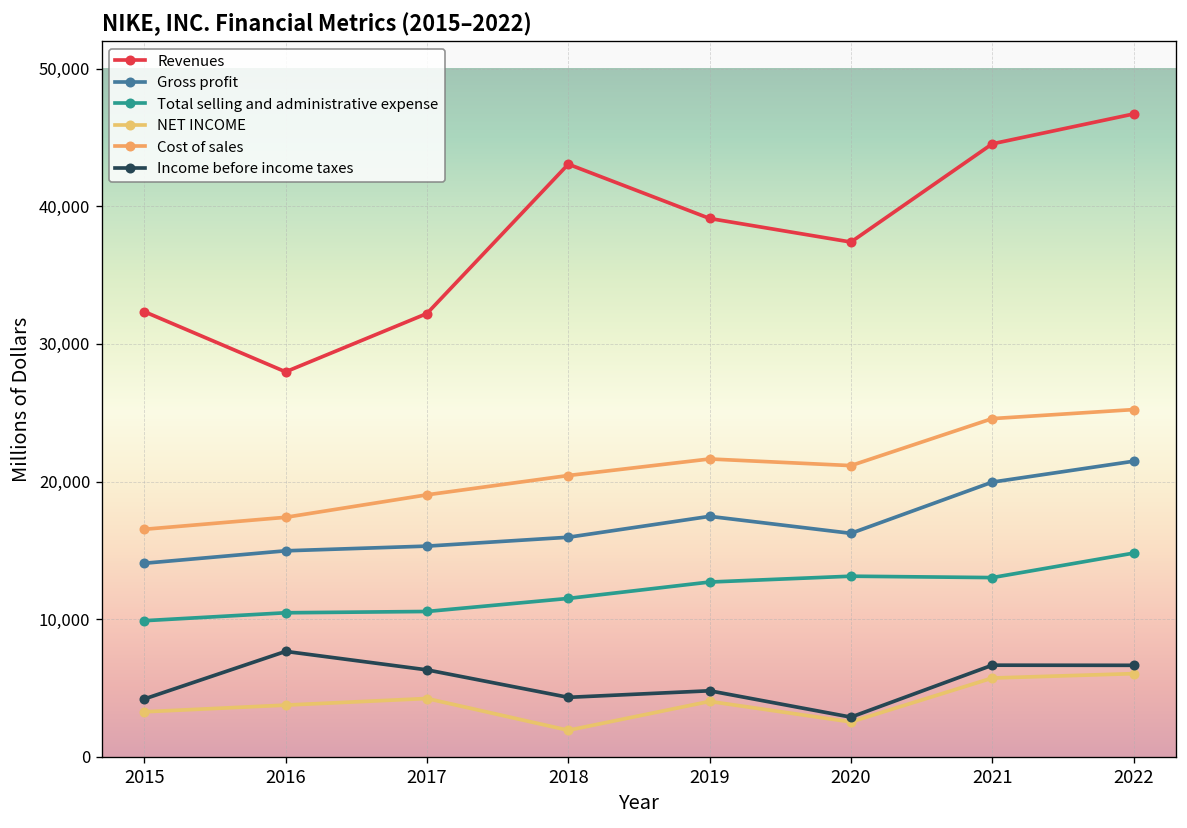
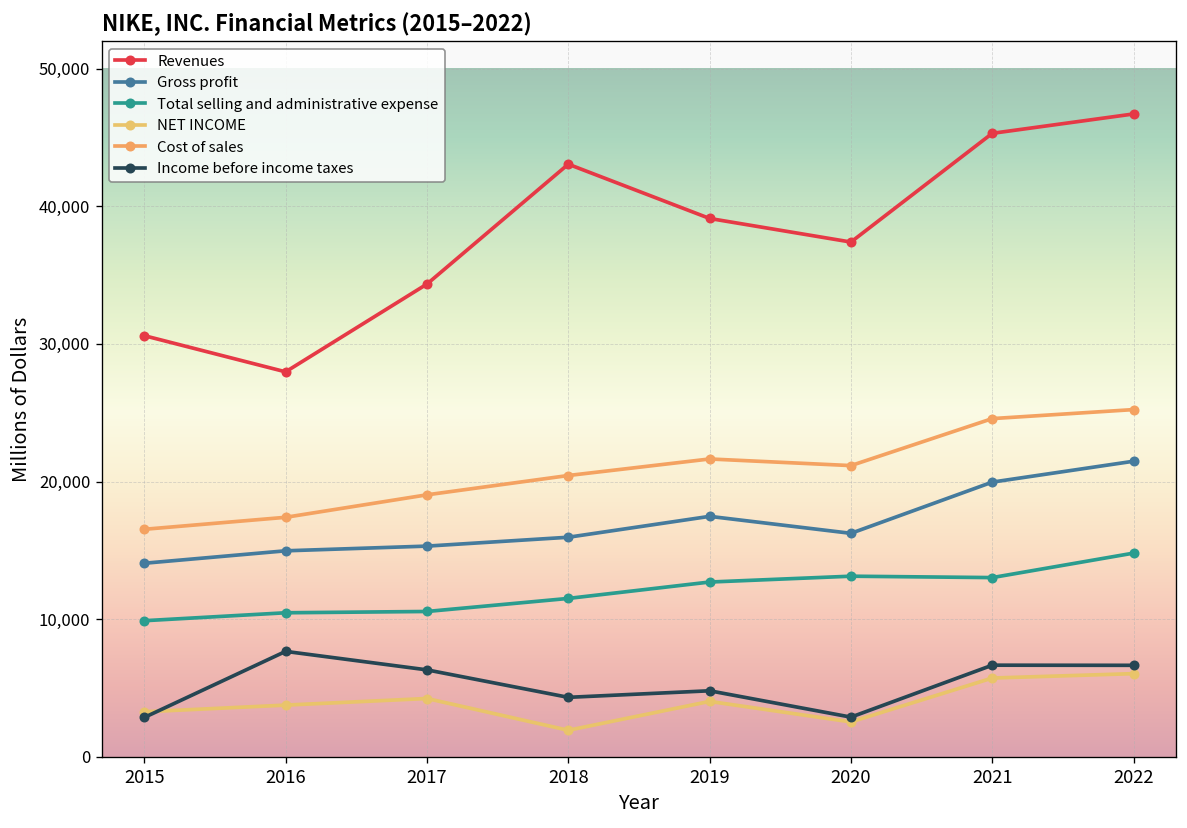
  {
    "Revenues": {
-     "2015": "32,300",
+     "2015": "30,600",
      "2016": "28,000",
-     "2017": "32,200",
+     "2017": "34,400",
      "2018": "43,100",
      "2019": "39,100",
      "2020": "37,400",
-     "2021": "44,500",
+     "2021": "45,300",
      "2022": "46,700"
    },
    "Income before income taxes": {
-     "2015": "4,200",
+     "2015": "2,900",
      "2016": "7,700",
      "2017": "6,300",
      "2018": "4,300",
      "2019": "4,800",
      "2020": "2,900",
      "2021": "6,700",
      "2022": "6,700"
    }
  }
